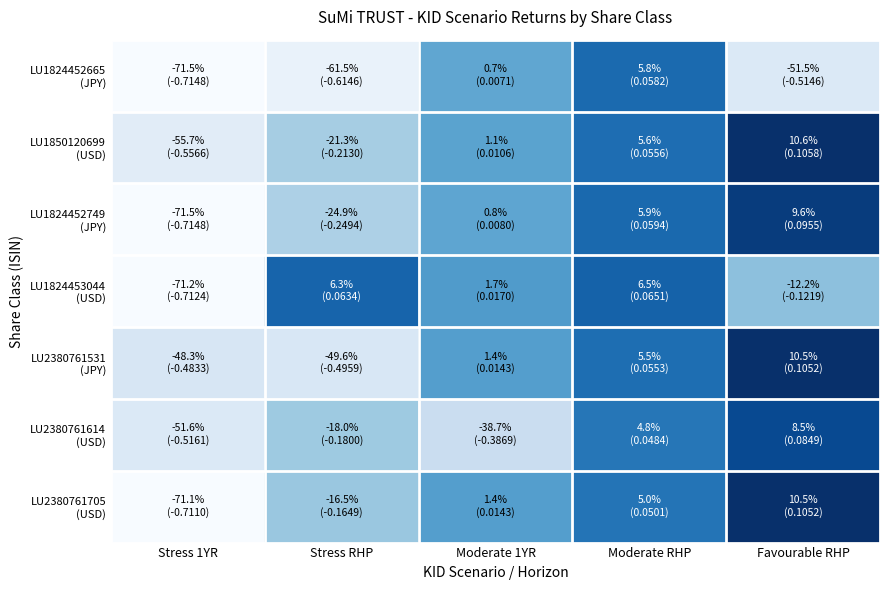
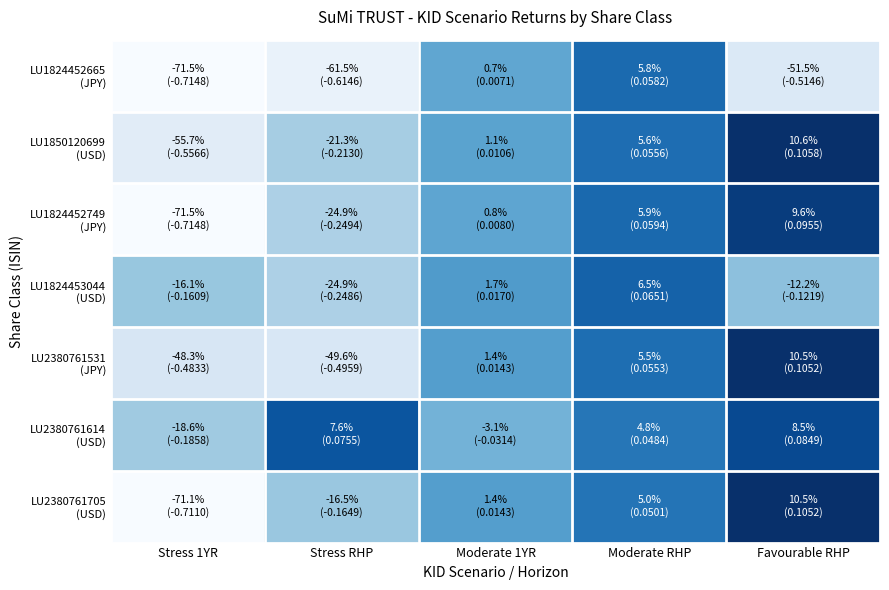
  {
    "LU1824453044 (USD)": {
-     "Stress 1YR": "-71.2% (-0.7124)",
-     "Stress RHP": "6.3% (0.0634)"
+     "Stress 1YR": "-16.1% (-0.1609)",
+     "Stress RHP": "-24.9% (-0.2486)"
    },
    "LU2380761614 (USD)": {
-     "Stress 1YR": "-51.6% (-0.5161)",
-     "Stress RHP": "-18.0% (-0.1800)",
-     "Moderate 1YR": "-38.7% (-0.3869)"
+     "Stress 1YR": "-18.6% (-0.1858)",
+     "Stress RHP": "7.6% (0.0755)",
+     "Moderate 1YR": "-3.1% (-0.0314)"
    }
  }
